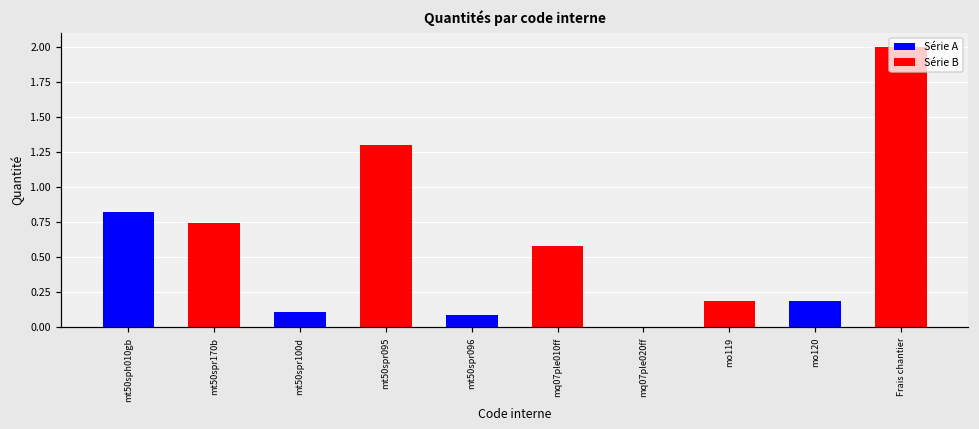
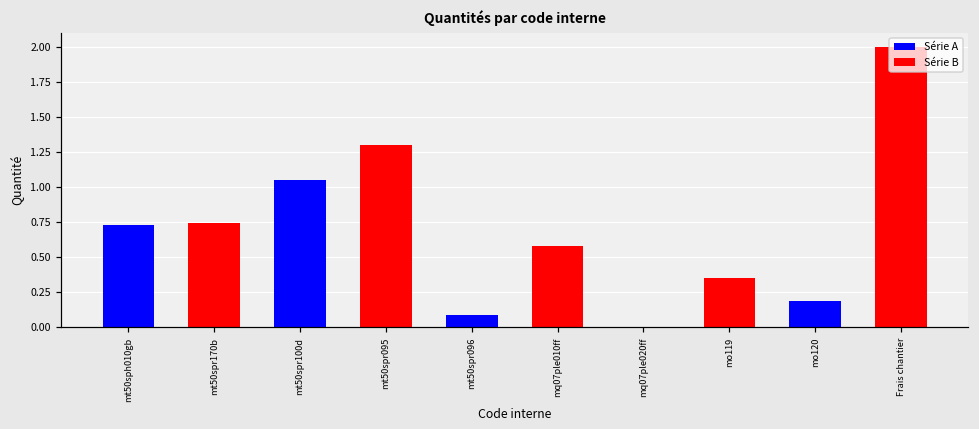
  {
-   "mt50sph010gb": 0.82,
+   "mt50sph010gb": 0.73,
    "mt50spr170b": 0.74,
-   "mt50spr100d": 0.11,
+   "mt50spr100d": 1.05,
    "mt50spr095": 1.30,
    "mt50spr096": 0.09,
    "mq07ple010ff": 0.58,
-   "mo119": 0.19,
+   "mo119": 0.35,
    "mo120": 0.19
  }
